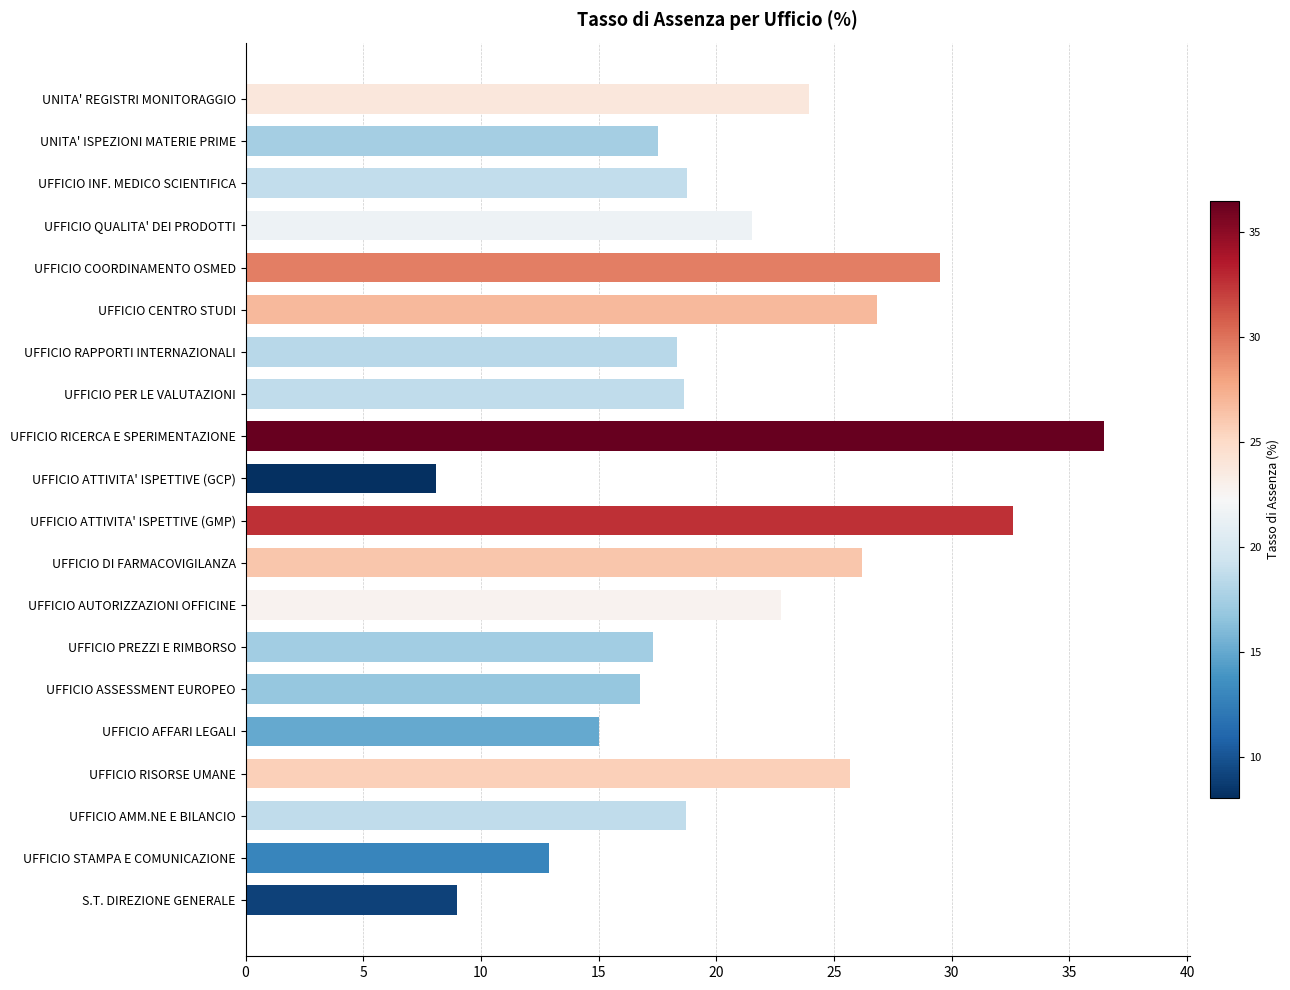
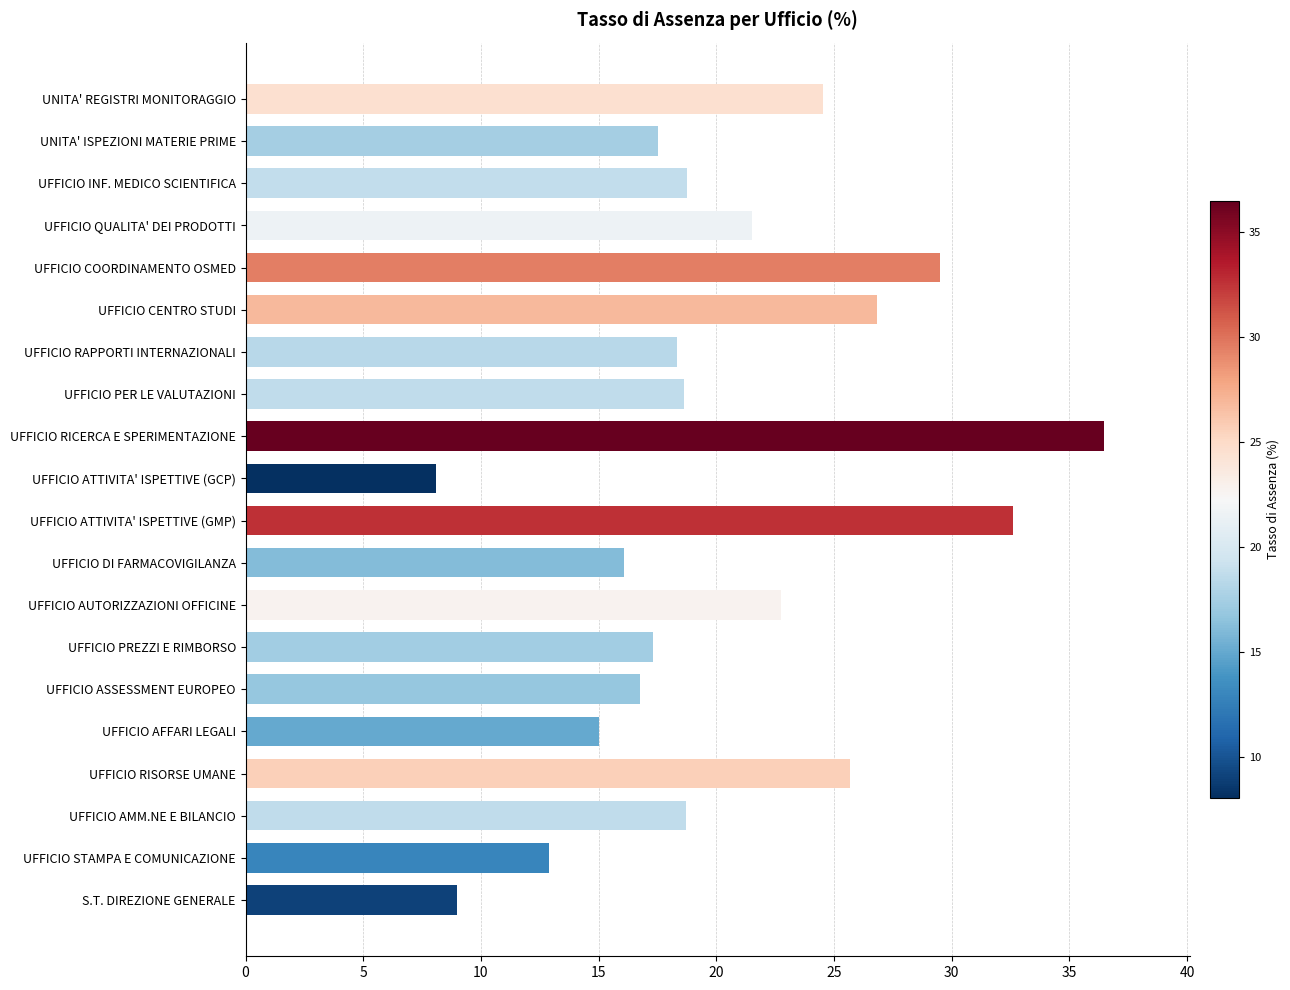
  {
-   "UNITA' REGISTRI MONITORAGGIO": 23.9,
+   "UNITA' REGISTRI MONITORAGGIO": 24.6,
    "UNITA' ISPEZIONI MATERIE PRIME": 17.5,
    "UFFICIO INF. MEDICO SCIENTIFICA": 18.8,
    "UFFICIO QUALITA' DEI PRODOTTI": 21.5,
    "UFFICIO COORDINAMENTO OSMED": 29.5,
    "UFFICIO CENTRO STUDI": 26.8,
    "UFFICIO RAPPORTI INTERNAZIONALI": 18.3,
    "UFFICIO PER LE VALUTAZIONI": 18.6,
    "UFFICIO RICERCA E SPERIMENTAZIONE": 36.5,
    "UFFICIO ATTIVITA' ISPETTIVE (GCP)": 8.1,
    "UFFICIO ATTIVITA' ISPETTIVE (GMP)": 32.6,
-   "UFFICIO DI FARMACOVIGILANZA": 26.2,
+   "UFFICIO DI FARMACOVIGILANZA": 16.1,
    "UFFICIO AUTORIZZAZIONI OFFICINE": 22.8,
    "UFFICIO PREZZI E RIMBORSO": 17.3,
    "UFFICIO ASSESSMENT EUROPEO": 16.8,
    "UFFICIO AFFARI LEGALI": 15.0,
    "UFFICIO RISORSE UMANE": 25.7,
    "UFFICIO AMM.NE E BILANCIO": 18.7,
    "UFFICIO STAMPA E COMUNICAZIONE": 12.9,
    "S.T. DIREZIONE GENERALE": 9.0
  }
